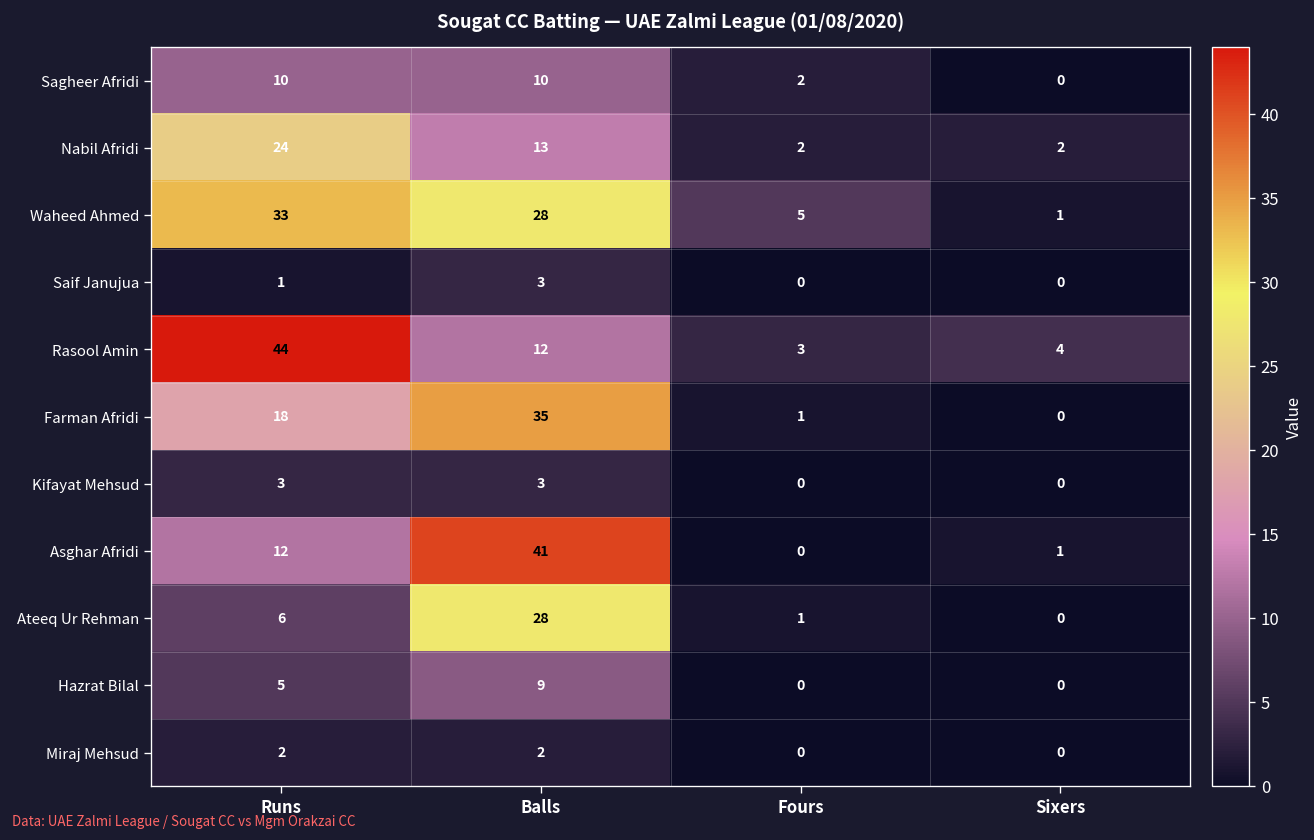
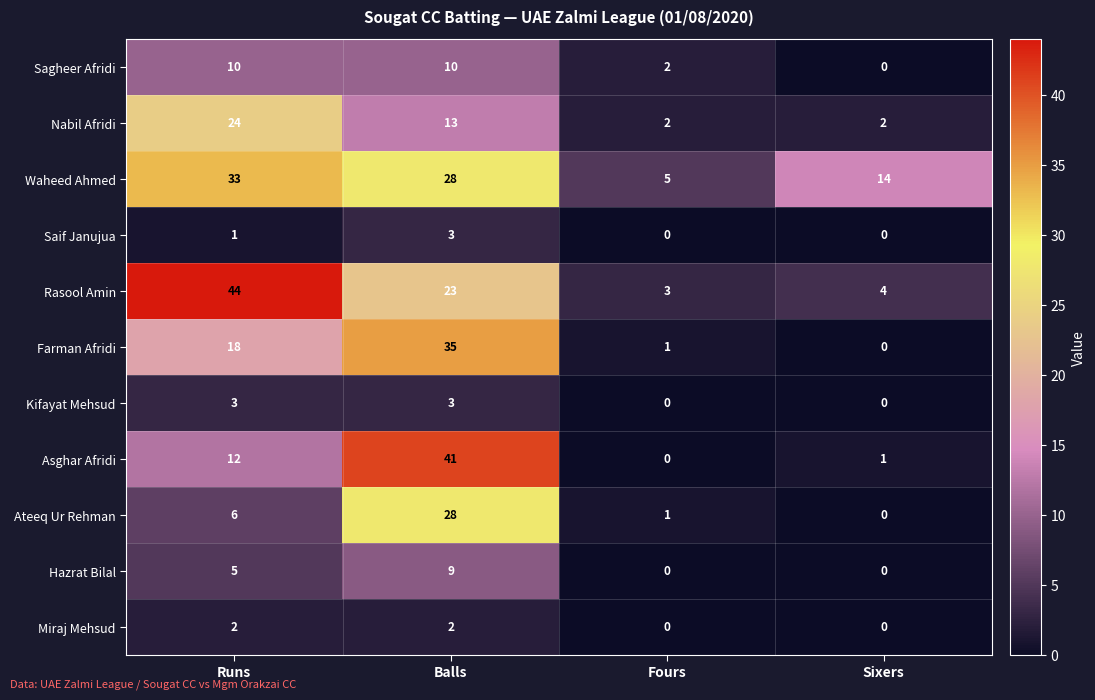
  {
    "Sagheer Afridi": {
      "Runs": 10,
      "Balls": 10,
      "Fours": 2,
      "Sixers": 0
    },
    "Nabil Afridi": {
      "Runs": 24,
      "Balls": 13,
      "Fours": 2,
      "Sixers": 2
    },
    "Waheed Ahmed": {
      "Runs": 33,
      "Balls": 28,
      "Fours": 5,
-     "Sixers": 1
+     "Sixers": 14
    },
    "Saif Janujua": {
      "Runs": 1,
      "Balls": 3,
      "Fours": 0,
      "Sixers": 0
    },
    "Rasool Amin": {
      "Runs": 44,
-     "Balls": 12,
+     "Balls": 23,
      "Fours": 3,
      "Sixers": 4
    },
    "Farman Afridi": {
      "Runs": 18,
      "Balls": 35,
      "Fours": 1,
      "Sixers": 0
    },
    "Kifayat Mehsud": {
      "Runs": 3,
      "Balls": 3,
      "Fours": 0,
      "Sixers": 0
    },
    "Asghar Afridi": {
      "Runs": 12,
      "Balls": 41,
      "Fours": 0,
      "Sixers": 1
    },
    "Ateeq Ur Rehman": {
      "Runs": 6,
      "Balls": 28,
      "Fours": 1,
      "Sixers": 0
    },
    "Hazrat Bilal": {
      "Runs": 5,
      "Balls": 9,
      "Fours": 0,
      "Sixers": 0
    },
    "Miraj Mehsud": {
      "Runs": 2,
      "Balls": 2,
      "Fours": 0,
      "Sixers": 0
    }
  }
